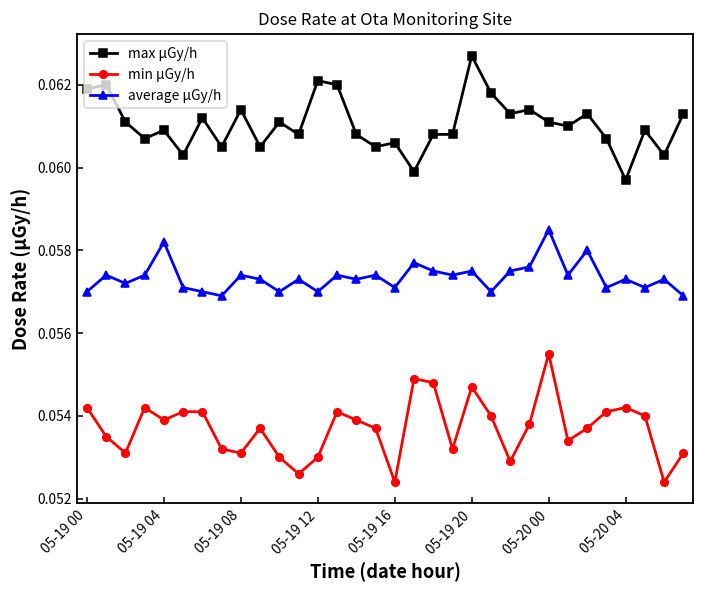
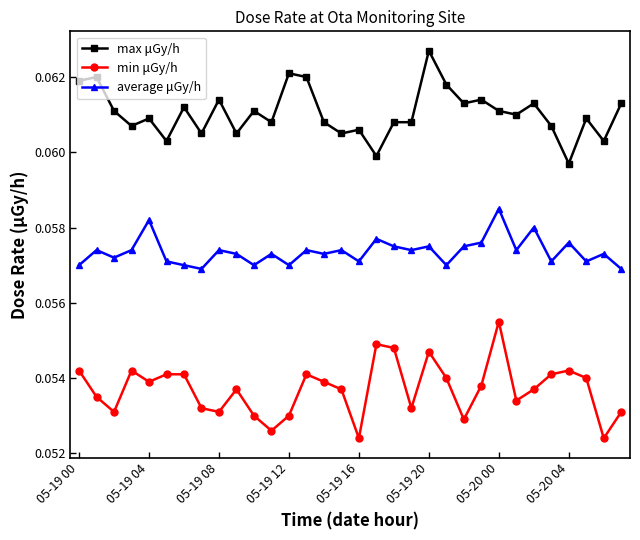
  {
    "max μGy/h": {
      "05-19 04": 0.0609,
      "05-19 08": 0.0614,
      "05-19 12": 0.0621,
      "05-19 16": 0.0606,
      "05-19 20": 0.0627,
      "05-20 00": 0.0611,
      "05-20 04": 0.0597
    },
    "min μGy/h": {
      "05-19 00": 0.0542,
      "05-19 04": 0.0539,
      "05-19 08": 0.0531,
      "05-19 12": 0.0530,
      "05-19 16": 0.0524,
      "05-19 20": 0.0547,
      "05-20 00": 0.0555,
      "05-20 04": 0.0542
    },
    "average μGy/h": {
      "05-19 00": 0.0570,
      "05-19 04": 0.0582,
      "05-19 08": 0.0574,
      "05-19 12": 0.0570,
      "05-19 16": 0.0571,
      "05-19 20": 0.0575,
      "05-20 00": 0.0585,
-     "05-20 04": 0.0573
+     "05-20 04": 0.0576
    }
  }
